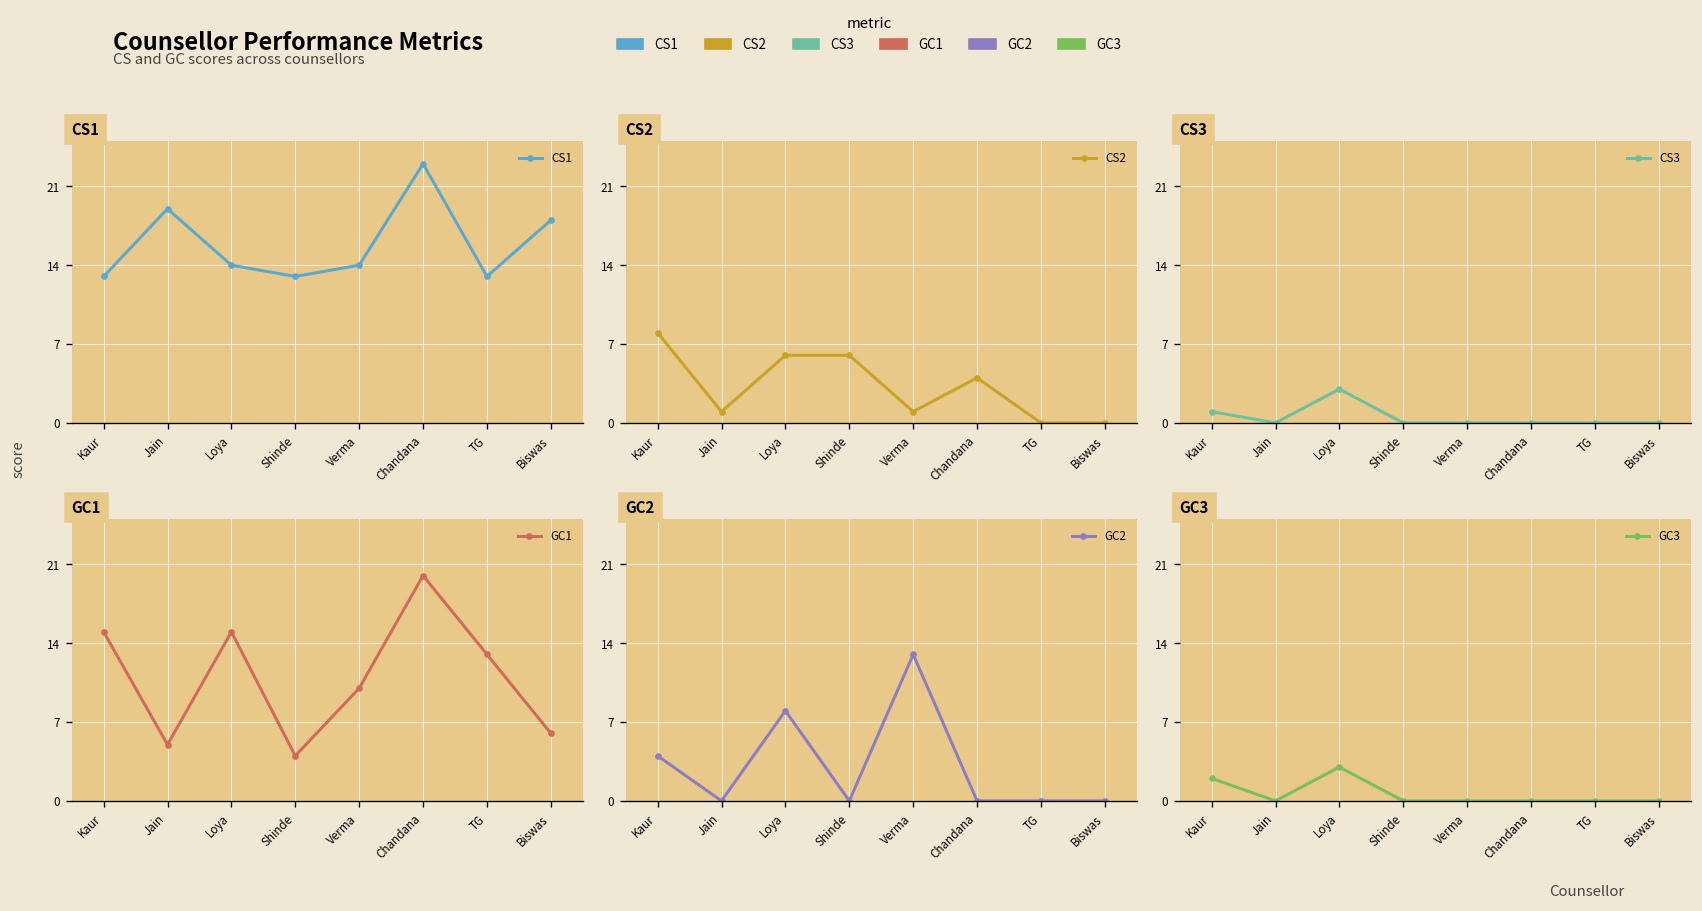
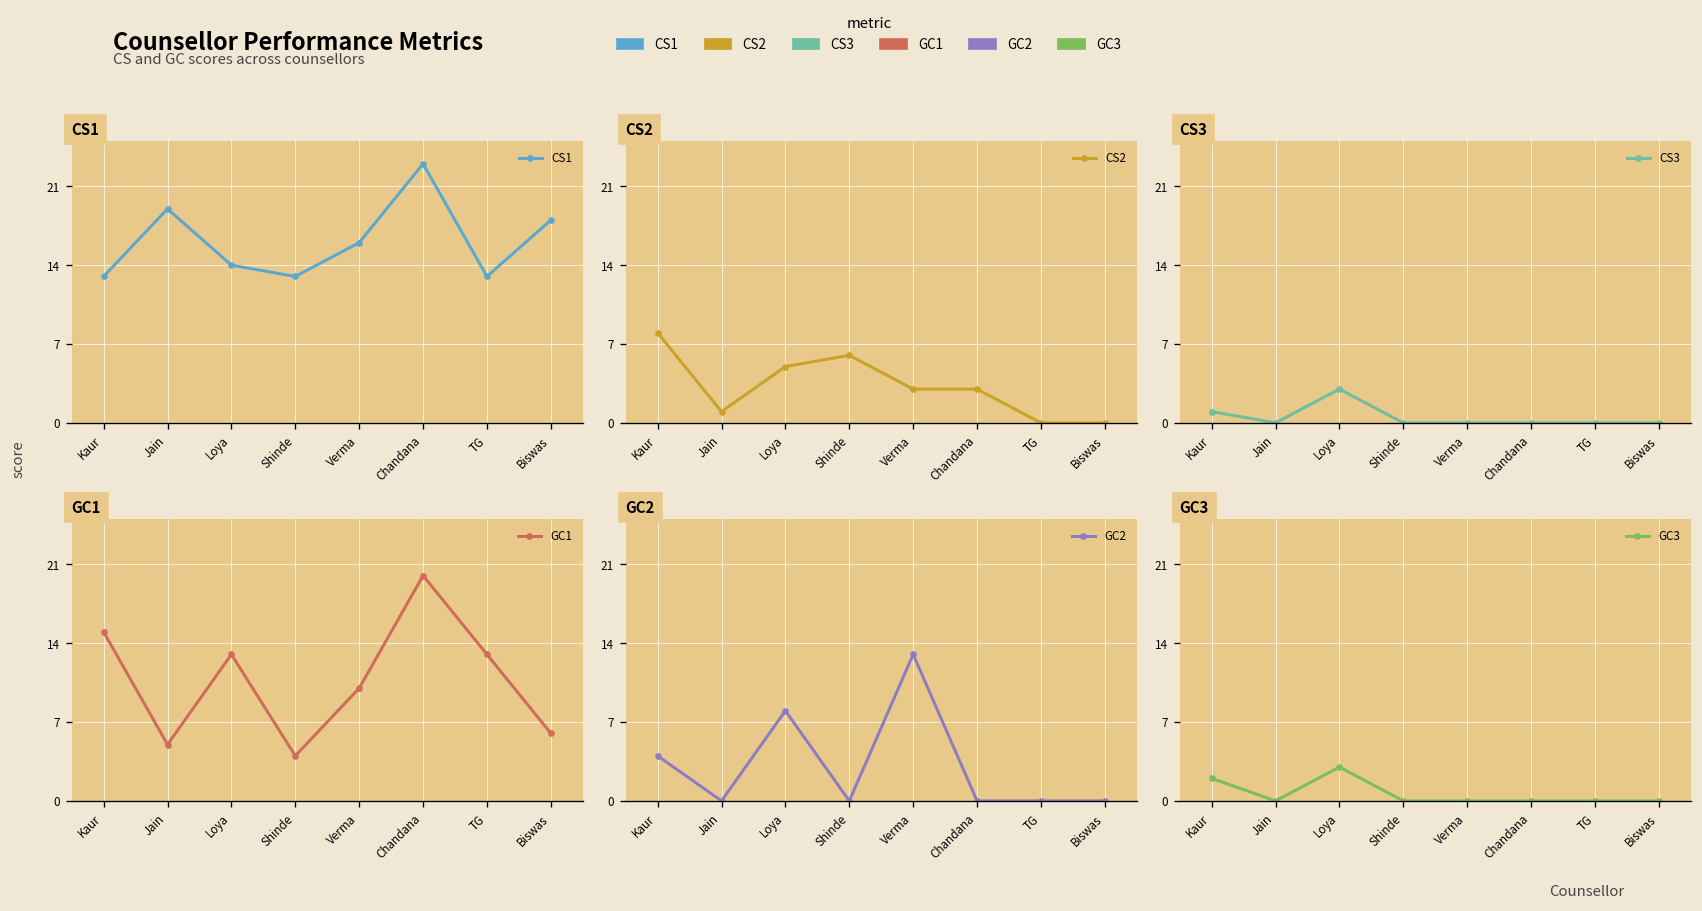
  {
    "CS1": {
      "Kaur": 13,
      "Jain": 19,
      "Loya": 14,
      "Shinde": 13,
-     "Verma": 14,
+     "Verma": 16,
      "Chandana": 23,
      "TG": 13,
      "Biswas": 18
    },
    "CS2": {
      "Kaur": 8,
      "Jain": 1,
-     "Loya": 6,
+     "Loya": 5,
      "Shinde": 6,
-     "Verma": 1,
-     "Chandana": 4,
+     "Verma": 3,
+     "Chandana": 3,
      "TG": 0,
      "Biswas": 0
    },
    "CS3": {
      "Kaur": 1,
      "Jain": 0,
      "Loya": 3,
      "Shinde": 0,
      "Verma": 0,
      "Chandana": 0,
      "TG": 0,
      "Biswas": 0
    },
    "GC1": {
      "Kaur": 15,
      "Jain": 5,
-     "Loya": 15,
+     "Loya": 13,
      "Shinde": 4,
      "Verma": 10,
      "Chandana": 20,
      "TG": 13,
      "Biswas": 6
    },
    "GC2": {
      "Kaur": 4,
      "Jain": 0,
      "Loya": 8,
      "Shinde": 0,
      "Verma": 13,
      "Chandana": 0,
      "TG": 0,
      "Biswas": 0
    },
    "GC3": {
      "Kaur": 2,
      "Jain": 0,
      "Loya": 3,
      "Shinde": 0,
      "Verma": 0,
      "Chandana": 0,
      "TG": 0,
      "Biswas": 0
    }
  }
